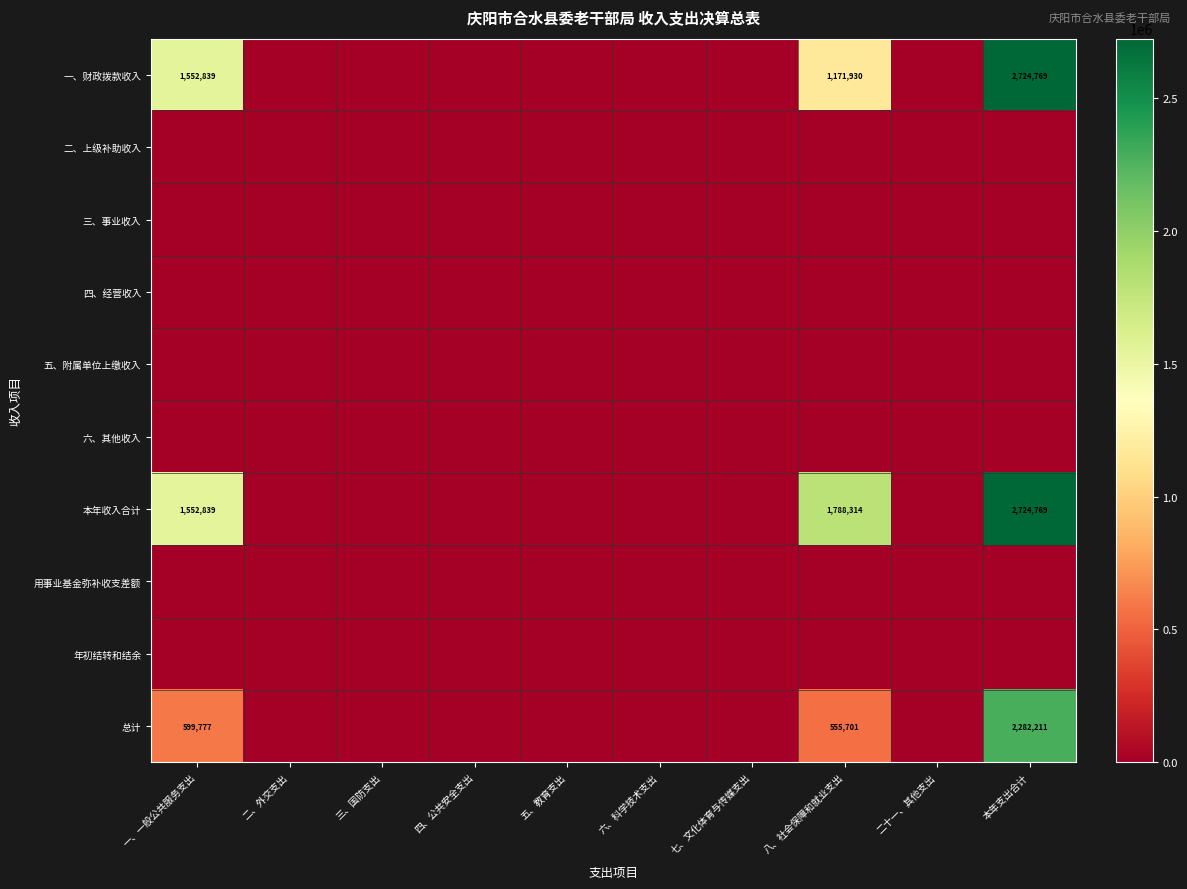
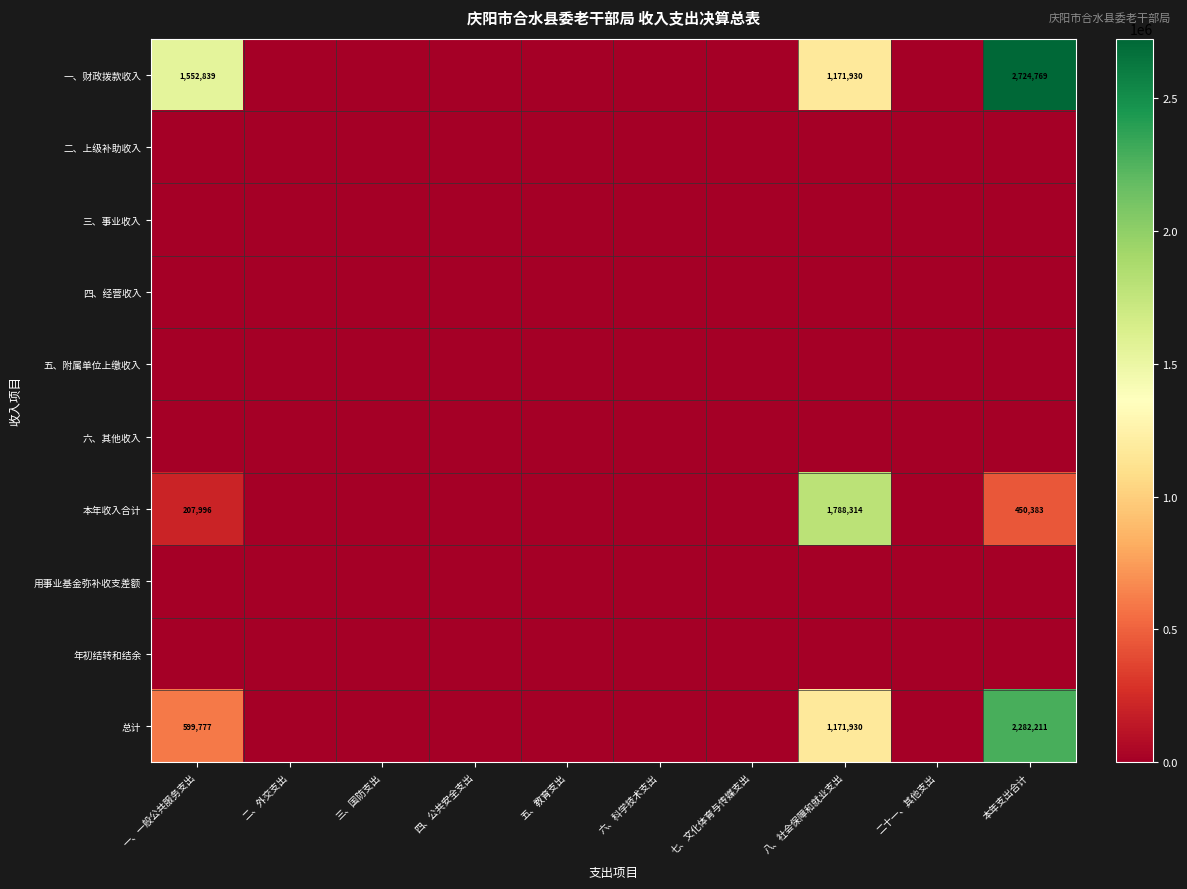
  {
    "一、财政拨款收入": {
      "一、一般公共服务支出": "1,552,839",
      "八、社会保障和就业支出": "1,171,930",
      "本年支出合计": "2,724,769"
    },
    "本年收入合计": {
-     "一、一般公共服务支出": "1,552,839",
+     "一、一般公共服务支出": "207,996",
      "八、社会保障和就业支出": "1,788,314",
-     "本年支出合计": "2,724,769"
+     "本年支出合计": "450,383"
    },
    "总计": {
      "一、一般公共服务支出": "599,777",
-     "八、社会保障和就业支出": "555,701",
+     "八、社会保障和就业支出": "1,171,930",
      "本年支出合计": "2,282,211"
    }
  }
